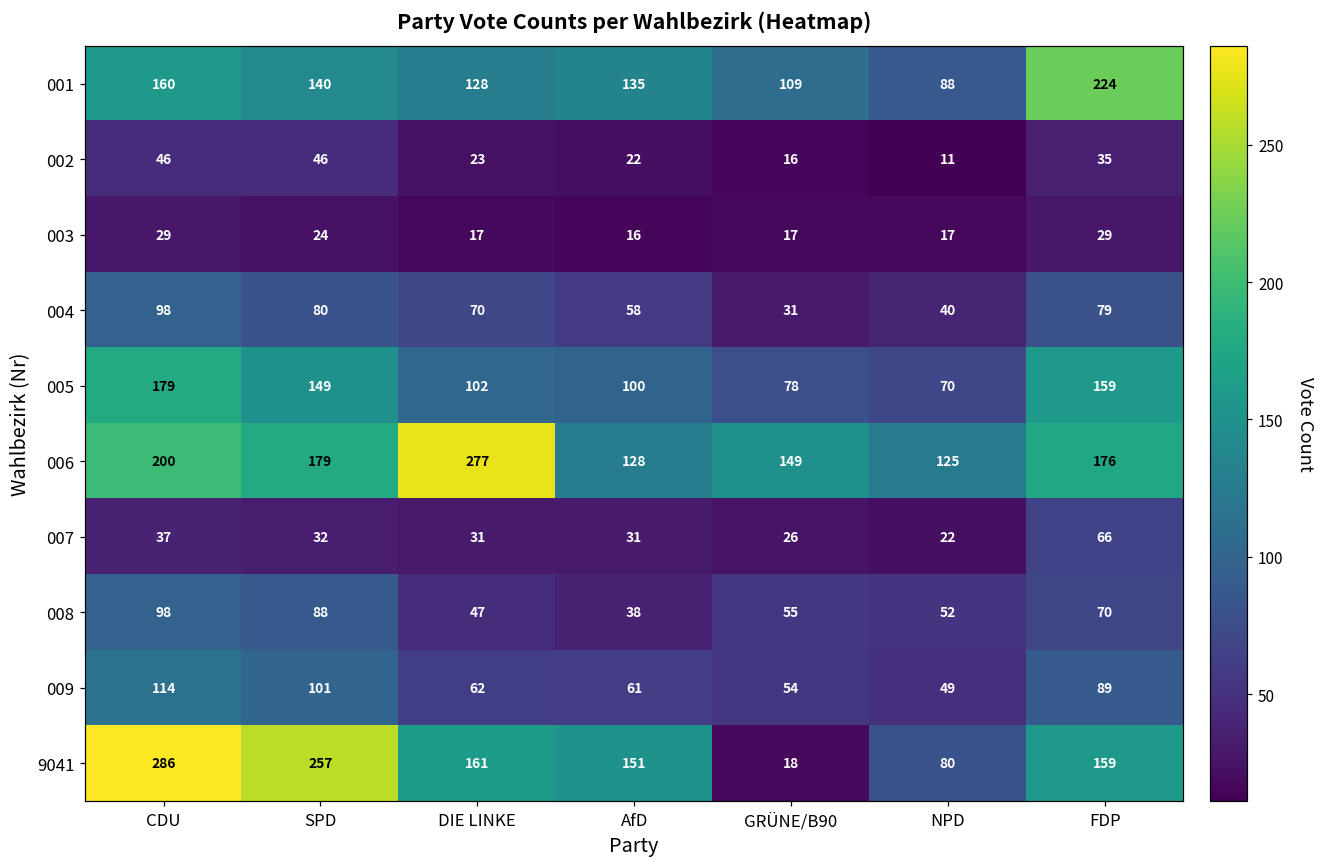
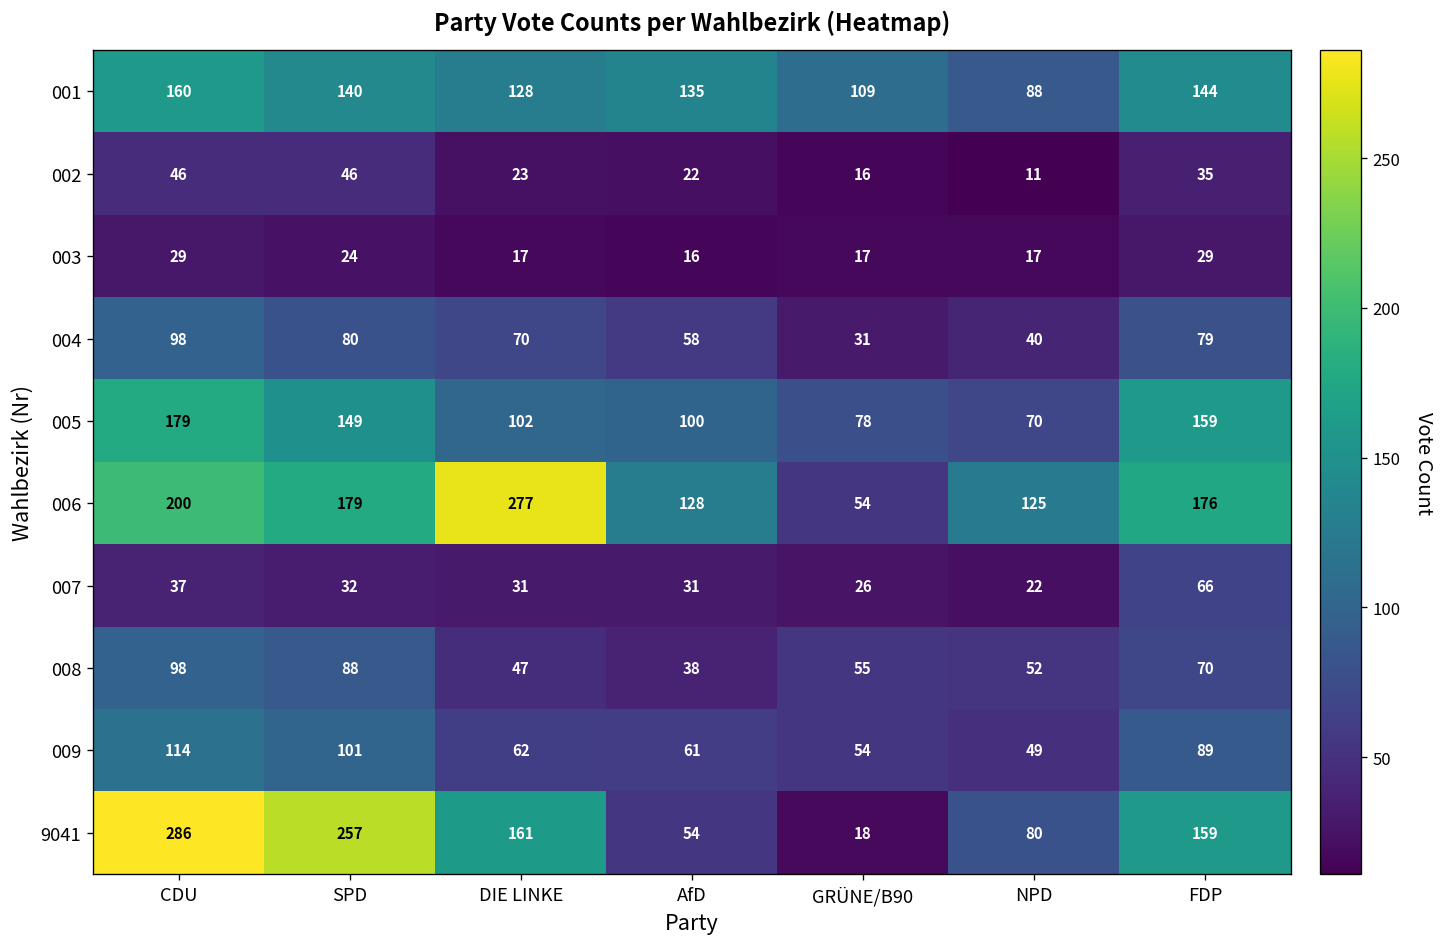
  {
    "001": {
      "CDU": 160,
      "SPD": 140,
      "DIE LINKE": 128,
      "AfD": 135,
      "GRÜNE/B90": 109,
      "NPD": 88,
-     "FDP": 224
+     "FDP": 144
    },
    "002": {
      "CDU": 46,
      "SPD": 46,
      "DIE LINKE": 23,
      "AfD": 22,
      "GRÜNE/B90": 16,
      "NPD": 11,
      "FDP": 35
    },
    "003": {
      "CDU": 29,
      "SPD": 24,
      "DIE LINKE": 17,
      "AfD": 16,
      "GRÜNE/B90": 17,
      "NPD": 17,
      "FDP": 29
    },
    "004": {
      "CDU": 98,
      "SPD": 80,
      "DIE LINKE": 70,
      "AfD": 58,
      "GRÜNE/B90": 31,
      "NPD": 40,
      "FDP": 79
    },
    "005": {
      "CDU": 179,
      "SPD": 149,
      "DIE LINKE": 102,
      "AfD": 100,
      "GRÜNE/B90": 78,
      "NPD": 70,
      "FDP": 159
    },
    "006": {
      "CDU": 200,
      "SPD": 179,
      "DIE LINKE": 277,
      "AfD": 128,
-     "GRÜNE/B90": 149,
+     "GRÜNE/B90": 54,
      "NPD": 125,
      "FDP": 176
    },
    "007": {
      "CDU": 37,
      "SPD": 32,
      "DIE LINKE": 31,
      "AfD": 31,
      "GRÜNE/B90": 26,
      "NPD": 22,
      "FDP": 66
    },
    "008": {
      "CDU": 98,
      "SPD": 88,
      "DIE LINKE": 47,
      "AfD": 38,
      "GRÜNE/B90": 55,
      "NPD": 52,
      "FDP": 70
    },
    "009": {
      "CDU": 114,
      "SPD": 101,
      "DIE LINKE": 62,
      "AfD": 61,
      "GRÜNE/B90": 54,
      "NPD": 49,
      "FDP": 89
    },
    "9041": {
      "CDU": 286,
      "SPD": 257,
      "DIE LINKE": 161,
-     "AfD": 151,
+     "AfD": 54,
      "GRÜNE/B90": 18,
      "NPD": 80,
      "FDP": 159
    }
  }
